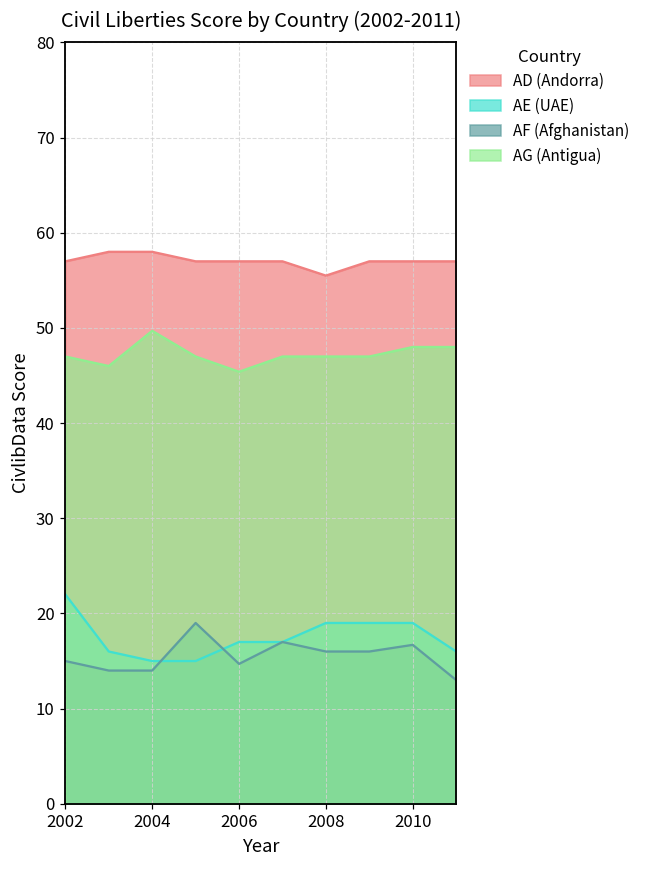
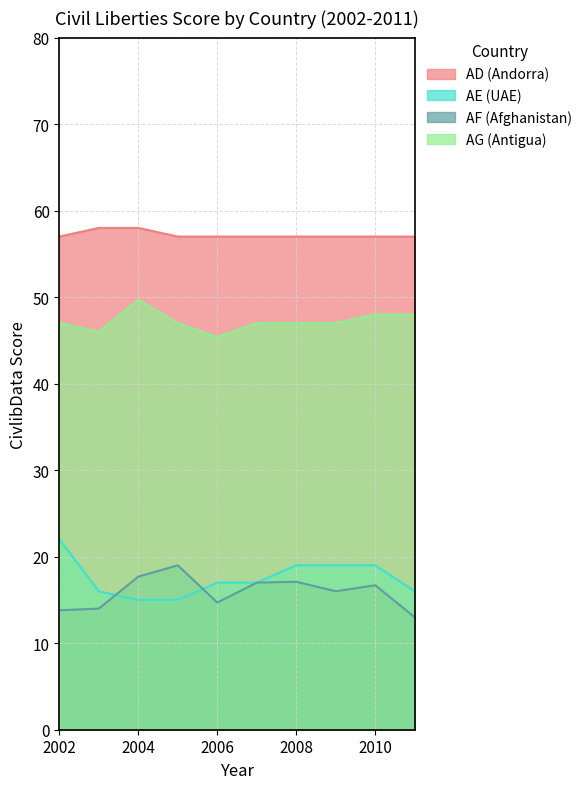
  {
    "AD (Andorra)": {
      "2002": 57,
      "2004": 58,
      "2006": 57,
-     "2008": 56,
+     "2008": 57,
      "2010": 57
    },
    "AE (UAE)": {
      "2002": 22,
      "2004": 15,
      "2006": 17,
      "2008": 19,
      "2010": 19
    },
    "AF (Afghanistan)": {
-     "2002": 15,
-     "2004": 14,
+     "2002": 14,
+     "2004": 18,
      "2006": 15,
-     "2008": 16,
+     "2008": 17,
      "2010": 17
    },
    "AG (Antigua)": {
      "2002": 47,
      "2004": 50,
      "2006": 45,
      "2008": 47,
      "2010": 48
    }
  }
